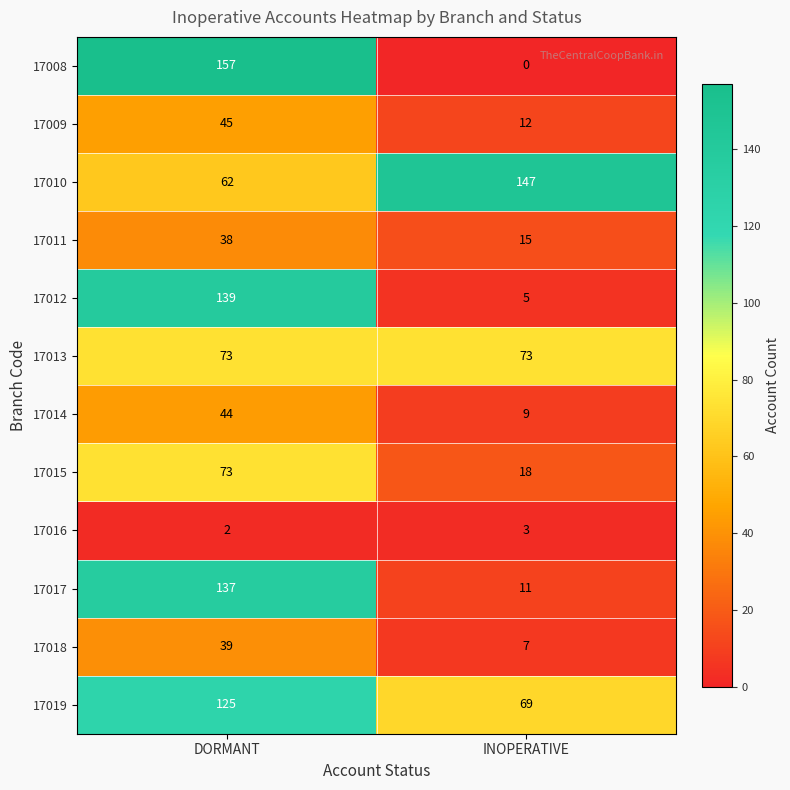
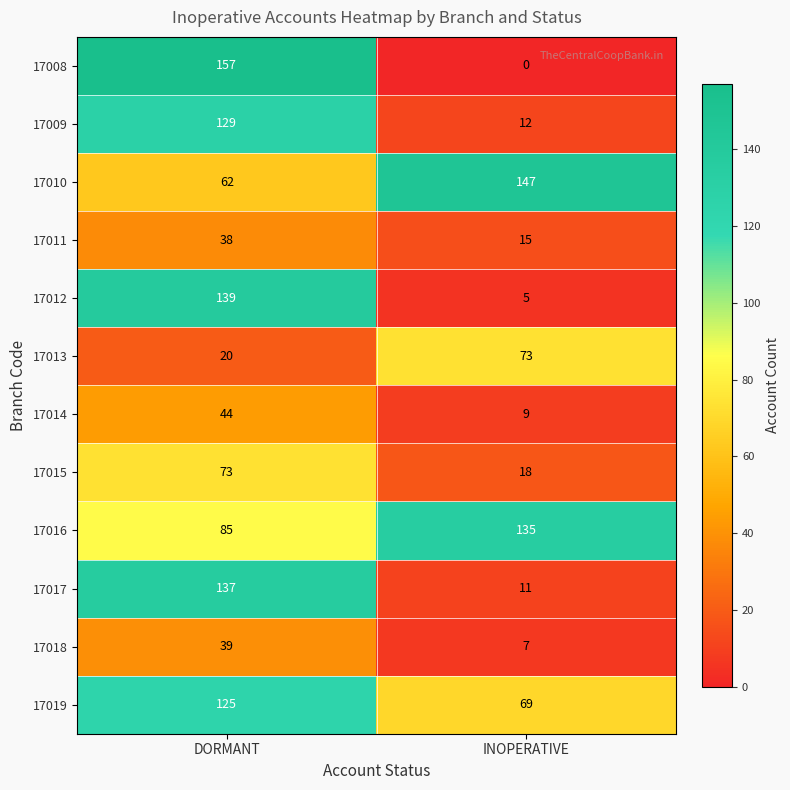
  {
    "17008": {
      "DORMANT": 157
    },
    "17009": {
-     "DORMANT": 45,
+     "DORMANT": 129,
      "INOPERATIVE": 12
    },
    "17010": {
      "DORMANT": 62,
      "INOPERATIVE": 147
    },
    "17011": {
      "DORMANT": 38,
      "INOPERATIVE": 15
    },
    "17012": {
      "DORMANT": 139,
      "INOPERATIVE": 5
    },
    "17013": {
-     "DORMANT": 73,
+     "DORMANT": 20,
      "INOPERATIVE": 73
    },
    "17014": {
      "DORMANT": 44,
      "INOPERATIVE": 9
    },
    "17015": {
      "DORMANT": 73,
      "INOPERATIVE": 18
    },
    "17016": {
-     "DORMANT": 2,
-     "INOPERATIVE": 3
+     "DORMANT": 85,
+     "INOPERATIVE": 135
    },
    "17017": {
      "DORMANT": 137,
      "INOPERATIVE": 11
    },
    "17018": {
      "DORMANT": 39,
      "INOPERATIVE": 7
    },
    "17019": {
      "DORMANT": 125,
      "INOPERATIVE": 69
    }
  }
